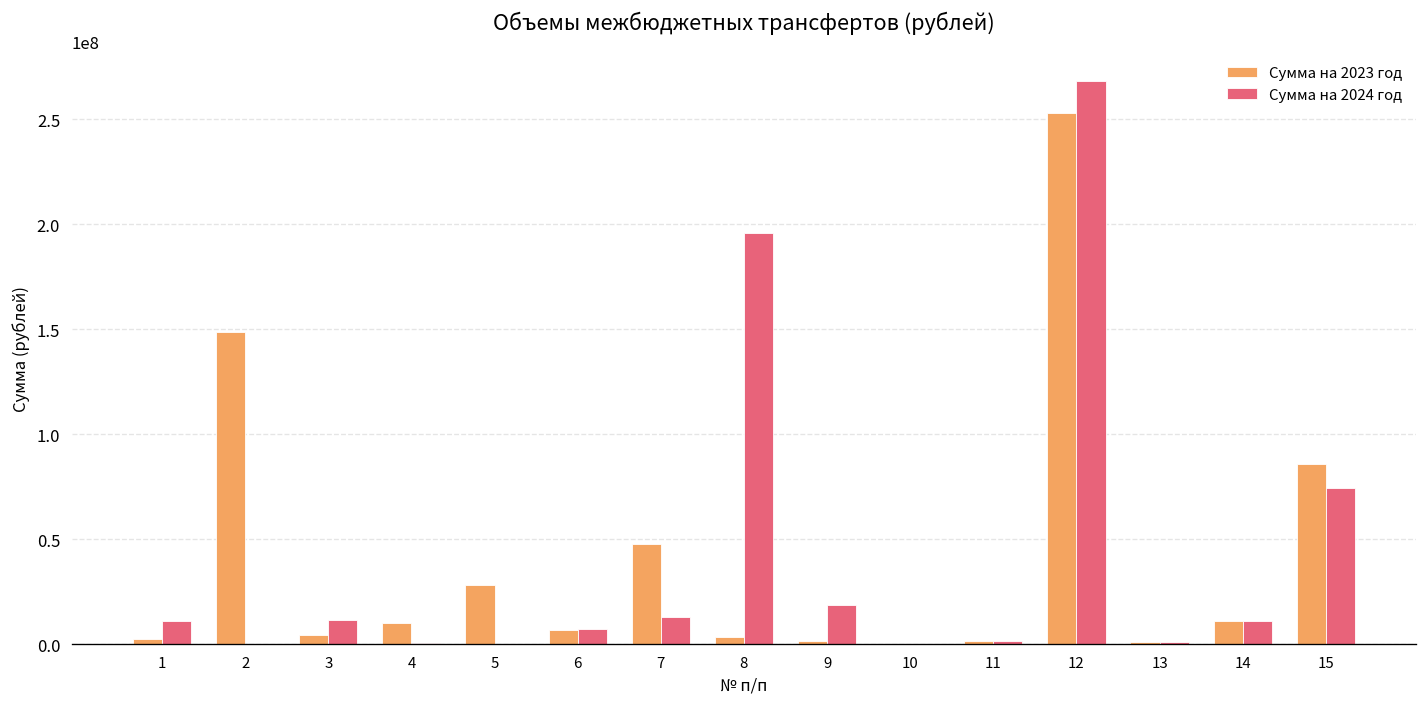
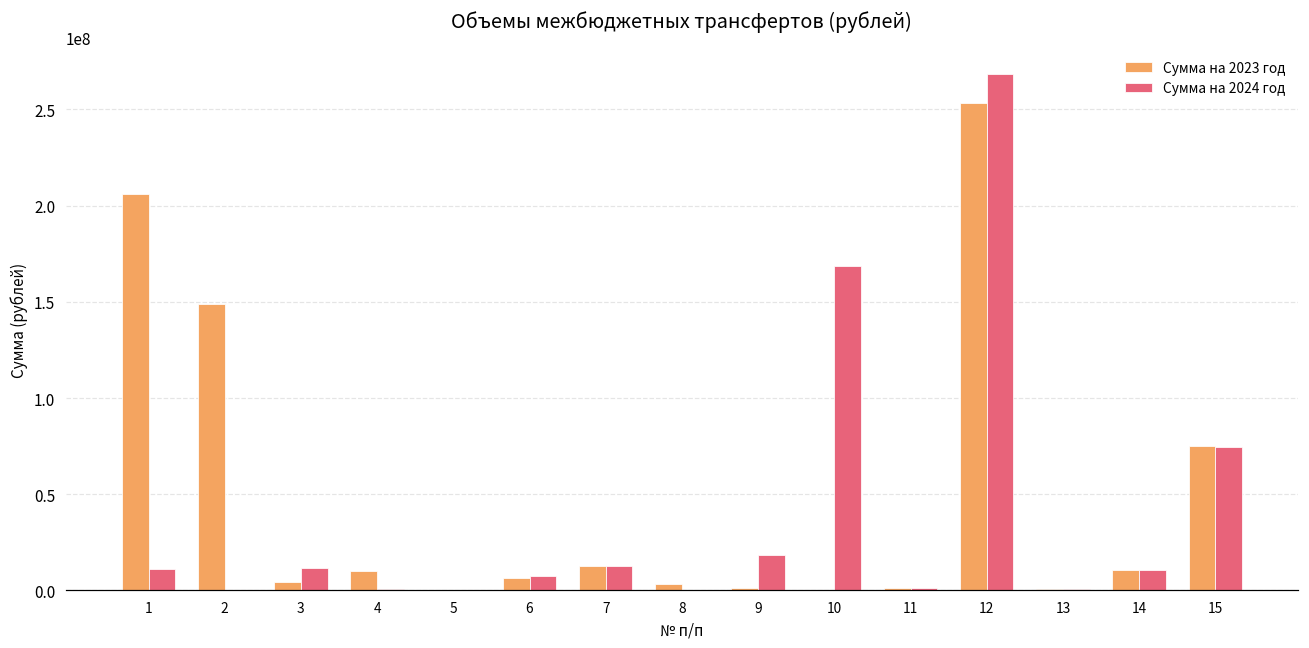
  {
    "Сумма на 2023 год": {
-     "1": 2000000,
+     "1": 206000000,
      "2": 149000000,
      "3": 4000000,
      "4": 10000000,
-     "5": 28000000,
+     "5": 0,
      "6": 7000000,
-     "7": 48000000,
+     "7": 13000000,
      "8": 3000000,
      "9": 1000000,
      "11": 1000000,
      "12": 253000000,
      "14": 11000000,
-     "15": 86000000
+     "15": 75000000
    },
    "Сумма на 2024 год": {
      "1": 11000000,
      "3": 12000000,
      "6": 7000000,
      "7": 13000000,
-     "8": 196000000,
+     "8": 0,
      "9": 18000000,
-     "10": 0,
+     "10": 169000000,
      "11": 1000000,
      "12": 268000000,
      "14": 11000000,
      "15": 74000000
    }
  }
